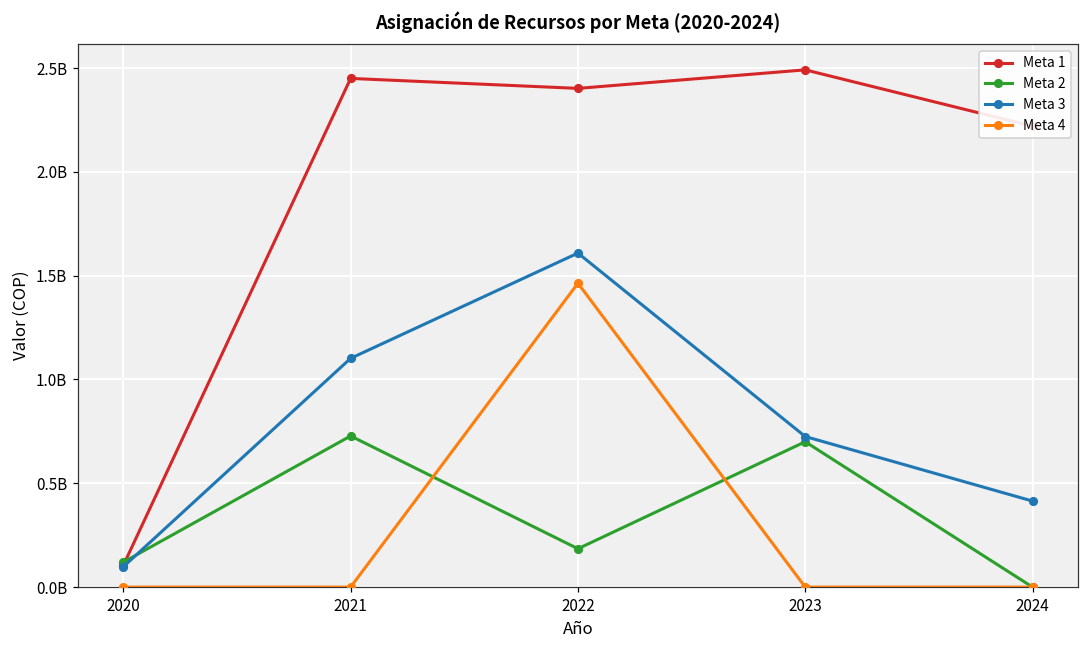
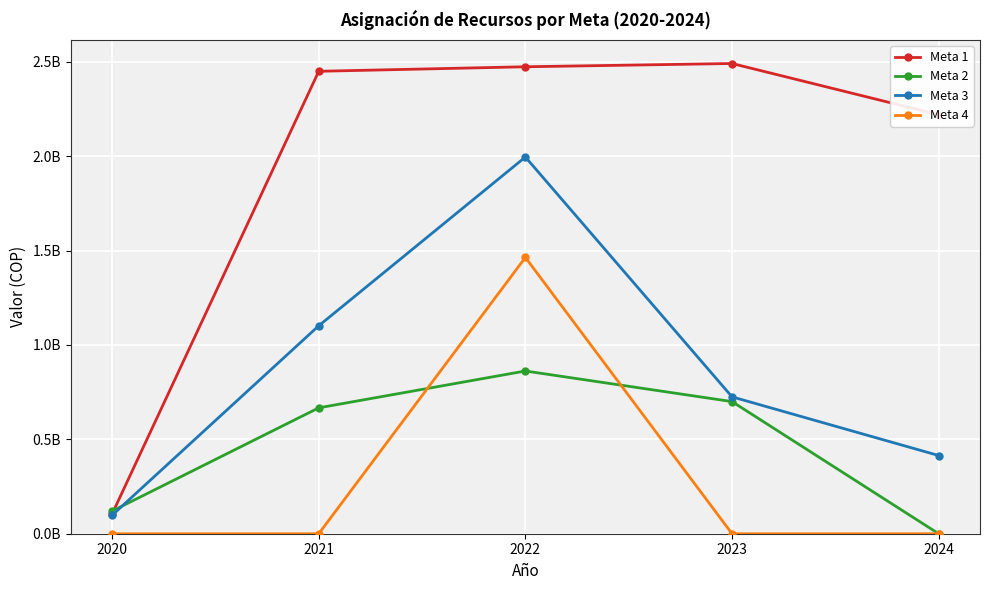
  {
    "Meta 1": {
      "2021": 2450000000,
-     "2022": 2400000000,
+     "2022": 2470000000,
      "2023": 2490000000
    },
    "Meta 2": {
      "2020": 120000000,
-     "2021": 730000000,
-     "2022": 180000000,
+     "2021": 670000000,
+     "2022": 860000000,
      "2023": 700000000
    },
    "Meta 3": {
      "2021": 1100000000,
-     "2022": 1610000000,
+     "2022": 2000000000,
      "2023": 730000000,
      "2024": 410000000
    },
    "Meta 4": {
      "2020": 0,
      "2021": 0,
      "2022": 1460000000,
      "2023": 0
    }
  }
